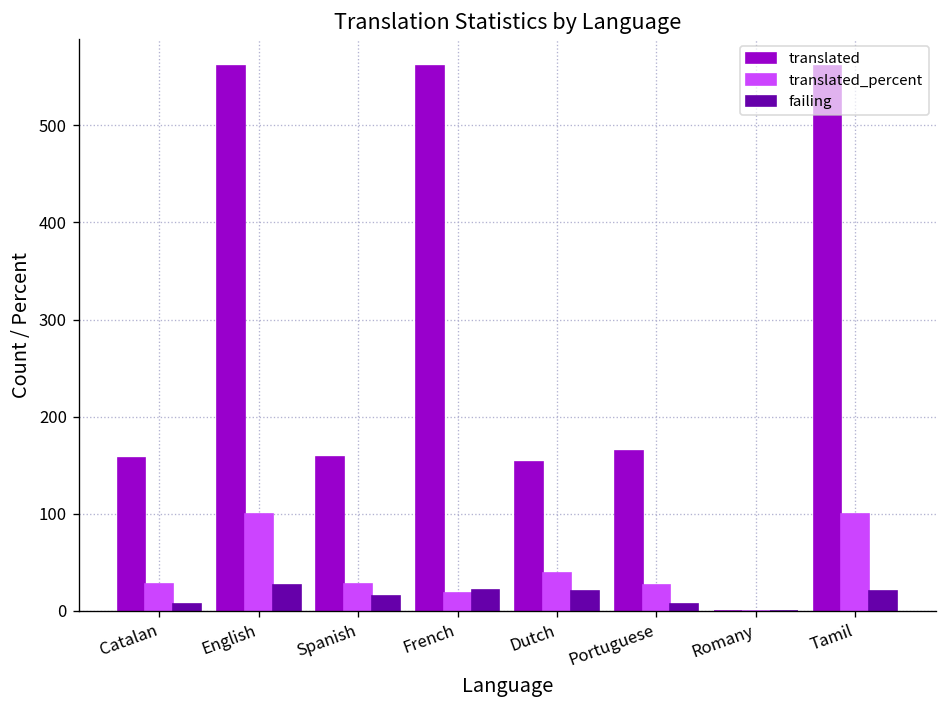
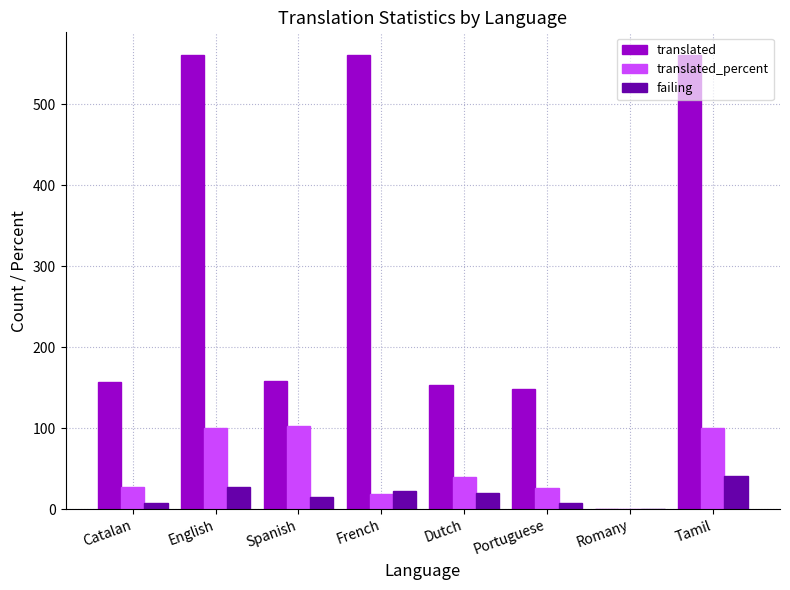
  {
    "translated": {
      "Catalan": 160,
      "English": 560,
      "Spanish": 160,
      "French": 560,
      "Dutch": 150,
-     "Portuguese": 170,
+     "Portuguese": 150,
      "Romany": 0
    },
    "translated_percent": {
      "Catalan": 30,
      "English": 100,
-     "Spanish": 30,
+     "Spanish": 100,
      "French": 20,
      "Dutch": 40,
      "Portuguese": 30,
      "Romany": 0,
      "Tamil": 100
    },
    "failing": {
      "Catalan": 10,
      "English": 30,
      "Spanish": 20,
      "French": 20,
      "Dutch": 20,
      "Portuguese": 10,
      "Romany": 0,
-     "Tamil": 20
+     "Tamil": 40
    }
  }
